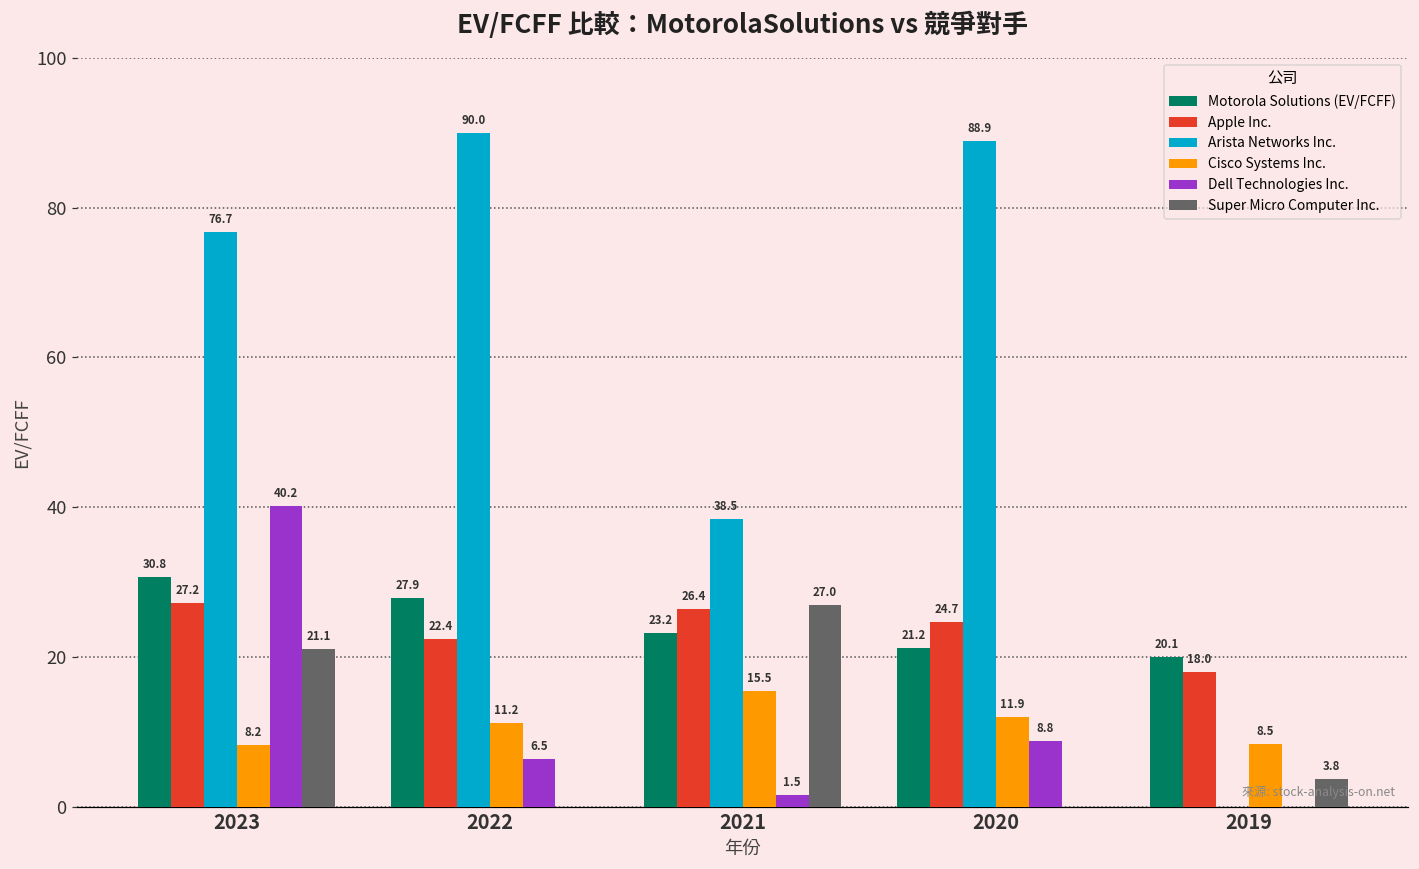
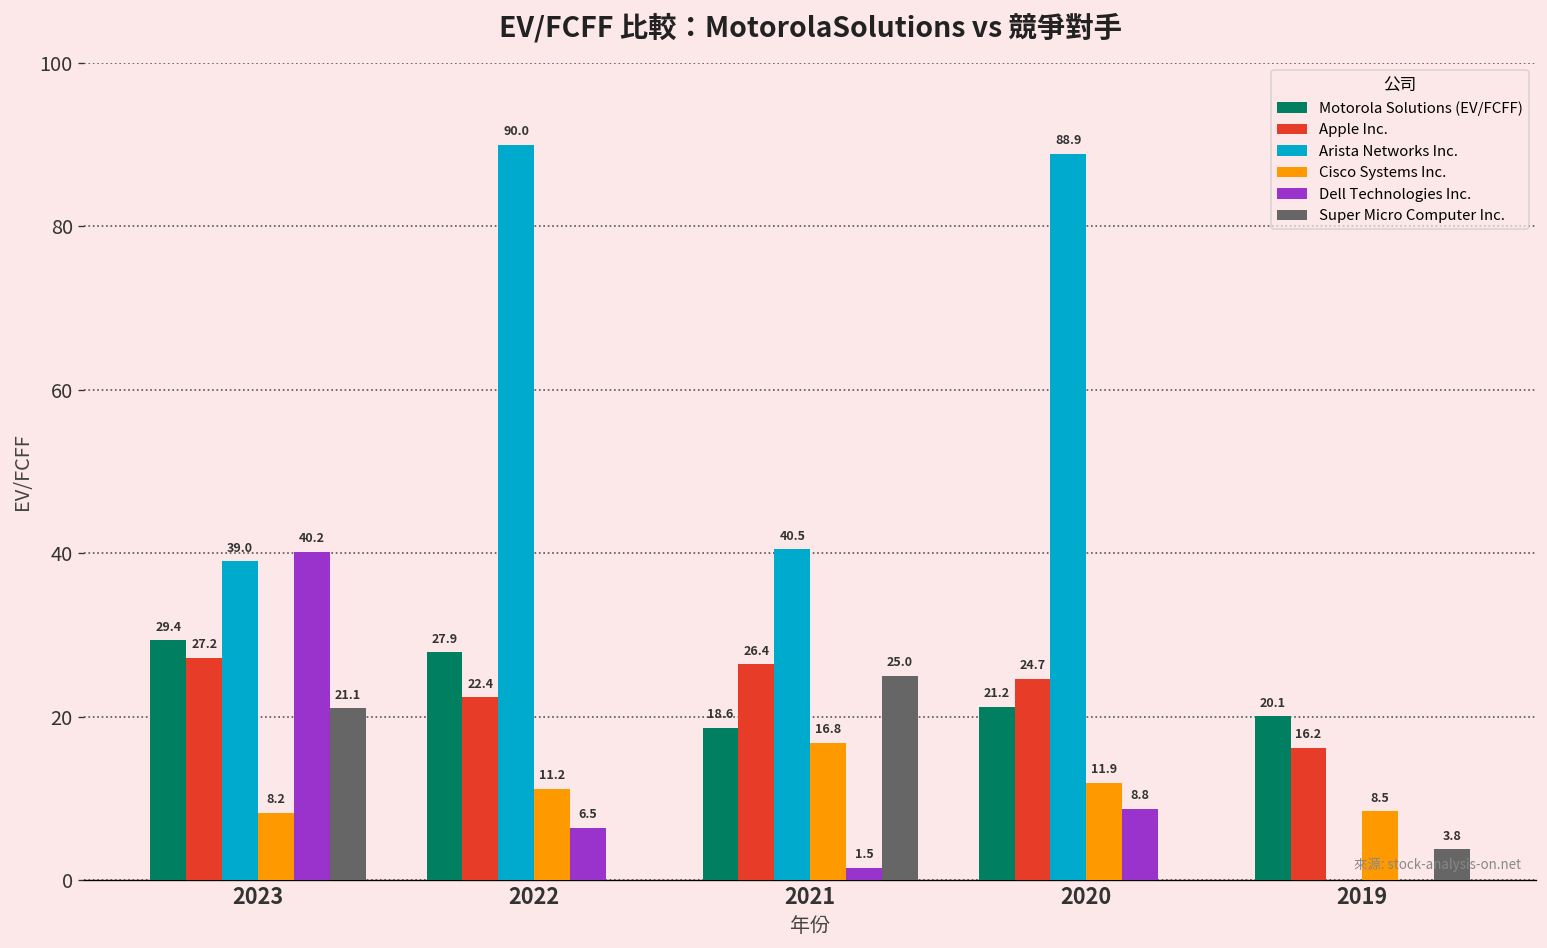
  {
    "Motorola Solutions (EV/FCFF)": {
-     "2023": 30.8,
+     "2023": 29.4,
      "2022": 27.9,
-     "2021": 23.2,
+     "2021": 18.6,
      "2020": 21.2,
      "2019": 20.1
    },
    "Apple Inc.": {
      "2023": 27.2,
      "2022": 22.4,
      "2021": 26.4,
      "2020": 24.7,
-     "2019": 18.0
+     "2019": 16.2
    },
    "Arista Networks Inc.": {
-     "2023": 76.7,
+     "2023": 39.0,
      "2022": 90.0,
-     "2021": 38.5,
+     "2021": 40.5,
      "2020": 88.9
    },
    "Cisco Systems Inc.": {
      "2023": 8.2,
      "2022": 11.2,
-     "2021": 15.5,
+     "2021": 16.8,
      "2020": 11.9,
      "2019": 8.5
    },
    "Dell Technologies Inc.": {
      "2023": 40.2,
      "2022": 6.5,
      "2021": 1.5,
      "2020": 8.8
    },
    "Super Micro Computer Inc.": {
      "2023": 21.1,
-     "2021": 27.0,
+     "2021": 25.0,
      "2019": 3.8
    }
  }
